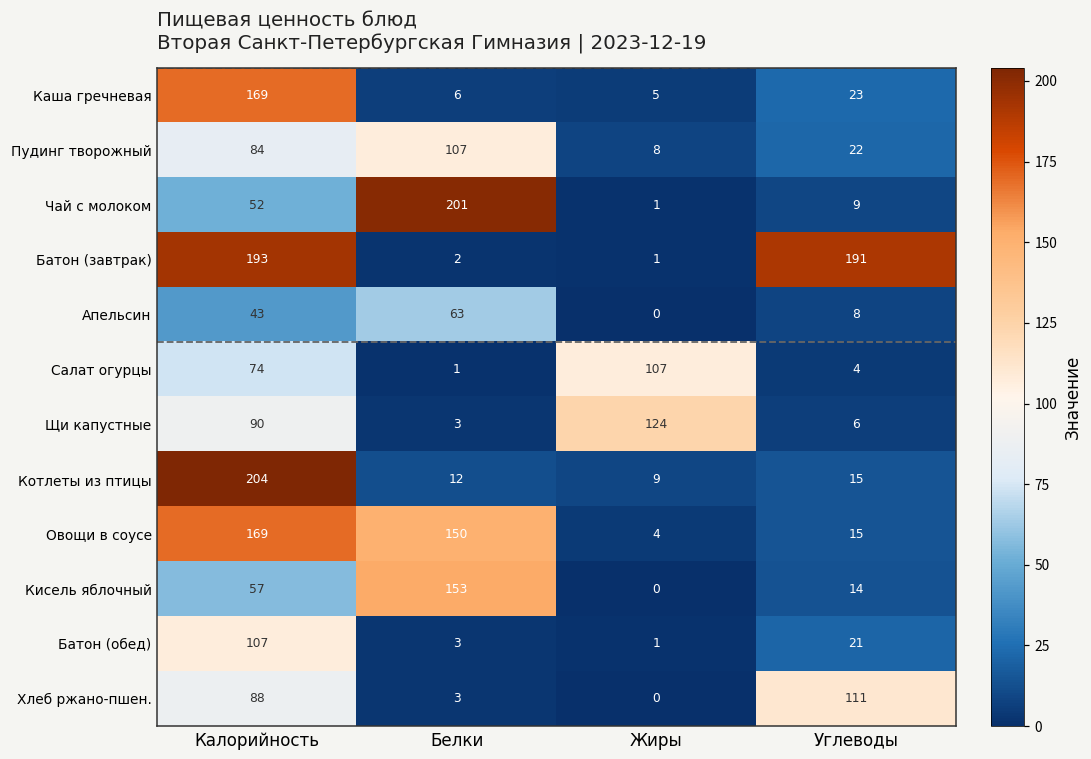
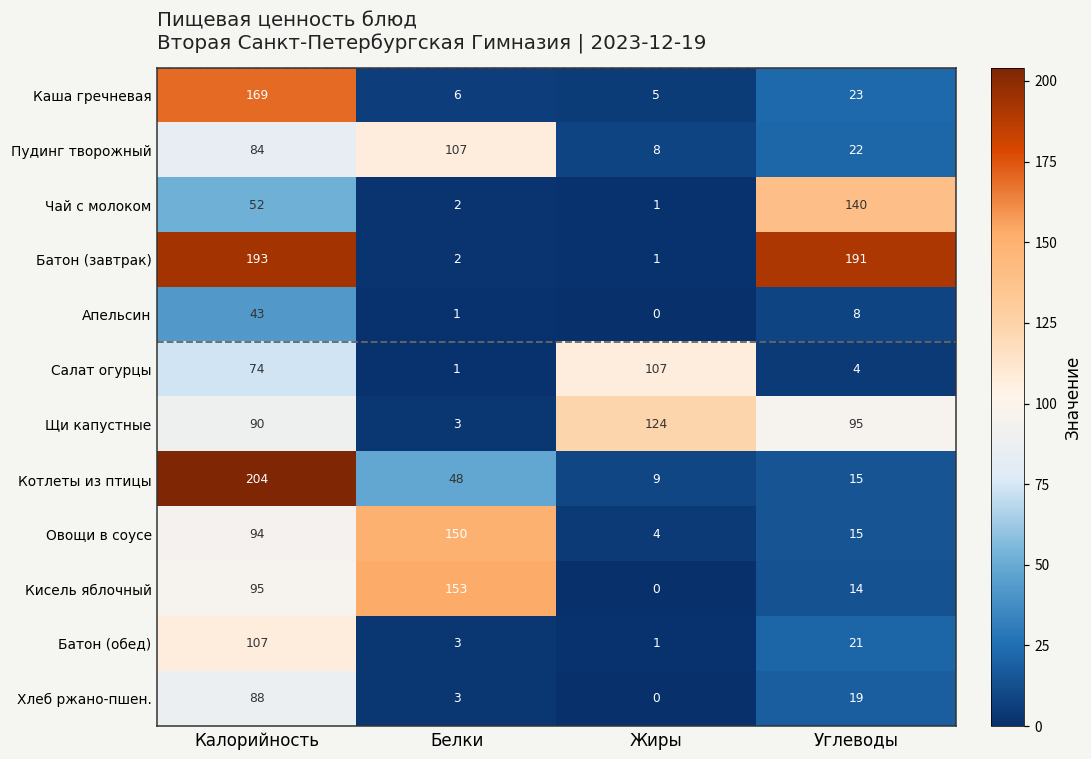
  {
    "Каша гречневая": {
      "Калорийность": 169,
      "Белки": 6,
      "Жиры": 5,
      "Углеводы": 23
    },
    "Пудинг творожный": {
      "Калорийность": 84,
      "Белки": 107,
      "Жиры": 8,
      "Углеводы": 22
    },
    "Чай с молоком": {
      "Калорийность": 52,
-     "Белки": 201,
+     "Белки": 2,
      "Жиры": 1,
-     "Углеводы": 9
+     "Углеводы": 140
    },
    "Батон (завтрак)": {
      "Калорийность": 193,
      "Белки": 2,
      "Жиры": 1,
      "Углеводы": 191
    },
    "Апельсин": {
      "Калорийность": 43,
-     "Белки": 63,
+     "Белки": 1,
      "Жиры": 0,
      "Углеводы": 8
    },
    "Салат огурцы": {
      "Калорийность": 74,
      "Белки": 1,
      "Жиры": 107,
      "Углеводы": 4
    },
    "Щи капустные": {
      "Калорийность": 90,
      "Белки": 3,
      "Жиры": 124,
-     "Углеводы": 6
+     "Углеводы": 95
    },
    "Котлеты из птицы": {
      "Калорийность": 204,
-     "Белки": 12,
+     "Белки": 48,
      "Жиры": 9,
      "Углеводы": 15
    },
    "Овощи в соусе": {
-     "Калорийность": 169,
+     "Калорийность": 94,
      "Белки": 150,
      "Жиры": 4,
      "Углеводы": 15
    },
    "Кисель яблочный": {
-     "Калорийность": 57,
+     "Калорийность": 95,
      "Белки": 153,
      "Жиры": 0,
      "Углеводы": 14
    },
    "Батон (обед)": {
      "Калорийность": 107,
      "Белки": 3,
      "Жиры": 1,
      "Углеводы": 21
    },
    "Хлеб ржано-пшен.": {
      "Калорийность": 88,
      "Белки": 3,
      "Жиры": 0,
-     "Углеводы": 111
+     "Углеводы": 19
    }
  }
